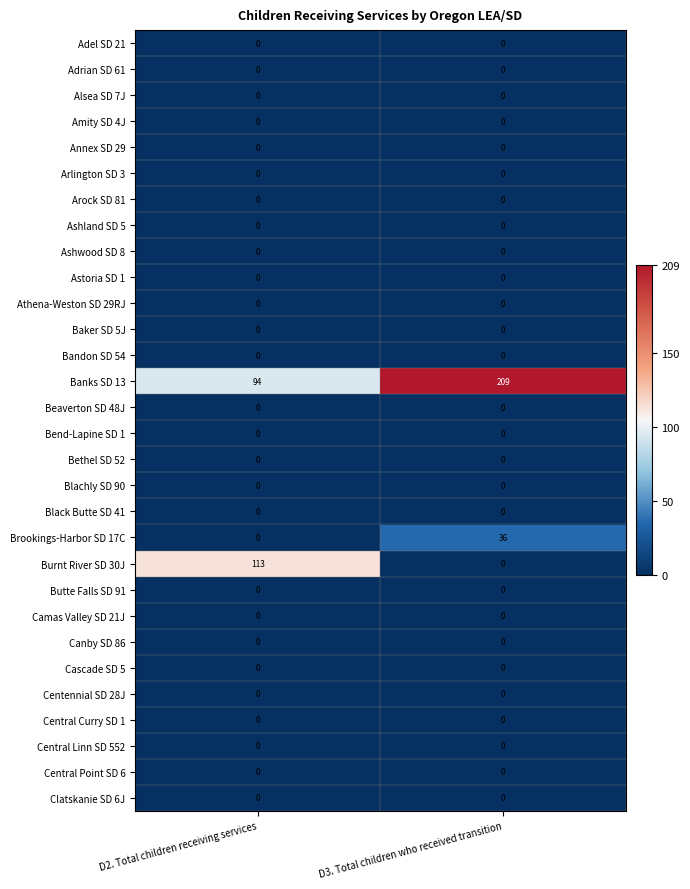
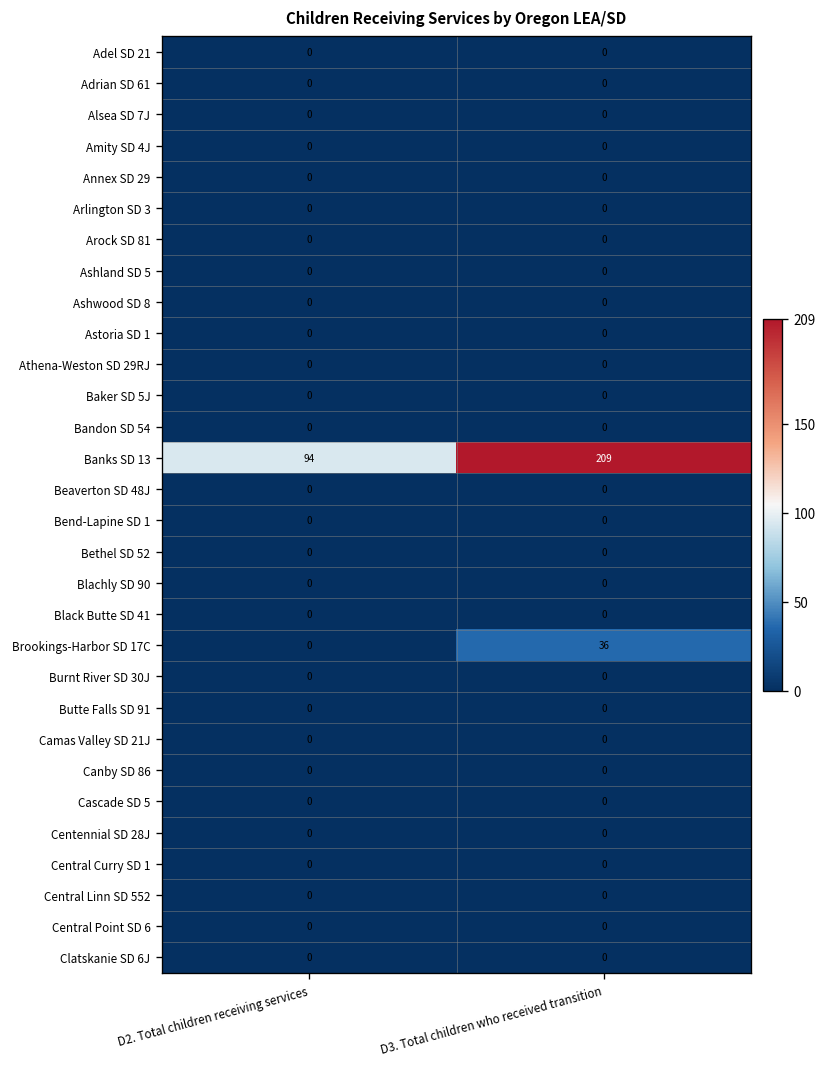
  {
    "Adel SD 21": {
      "D2. Total children receiving services": 0,
      "D3. Total children who received transition": 0
    },
    "Adrian SD 61": {
      "D2. Total children receiving services": 0,
      "D3. Total children who received transition": 0
    },
    "Alsea SD 7J": {
      "D2. Total children receiving services": 0,
      "D3. Total children who received transition": 0
    },
    "Amity SD 4J": {
      "D2. Total children receiving services": 0,
      "D3. Total children who received transition": 0
    },
    "Annex SD 29": {
      "D2. Total children receiving services": 0,
      "D3. Total children who received transition": 0
    },
    "Arlington SD 3": {
      "D2. Total children receiving services": 0,
      "D3. Total children who received transition": 0
    },
    "Arock SD 81": {
      "D2. Total children receiving services": 0,
      "D3. Total children who received transition": 0
    },
    "Ashland SD 5": {
      "D2. Total children receiving services": 0,
      "D3. Total children who received transition": 0
    },
    "Ashwood SD 8": {
      "D2. Total children receiving services": 0,
      "D3. Total children who received transition": 0
    },
    "Astoria SD 1": {
      "D2. Total children receiving services": 0,
      "D3. Total children who received transition": 0
    },
    "Athena-Weston SD 29RJ": {
      "D2. Total children receiving services": 0,
      "D3. Total children who received transition": 0
    },
    "Baker SD 5J": {
      "D2. Total children receiving services": 0,
      "D3. Total children who received transition": 0
    },
    "Bandon SD 54": {
      "D2. Total children receiving services": 0,
      "D3. Total children who received transition": 0
    },
    "Banks SD 13": {
      "D2. Total children receiving services": 94,
      "D3. Total children who received transition": 209
    },
    "Beaverton SD 48J": {
      "D2. Total children receiving services": 0,
      "D3. Total children who received transition": 0
    },
    "Bend-Lapine SD 1": {
      "D2. Total children receiving services": 0,
      "D3. Total children who received transition": 0
    },
    "Bethel SD 52": {
      "D2. Total children receiving services": 0,
      "D3. Total children who received transition": 0
    },
    "Blachly SD 90": {
      "D2. Total children receiving services": 0,
      "D3. Total children who received transition": 0
    },
    "Black Butte SD 41": {
      "D2. Total children receiving services": 0,
      "D3. Total children who received transition": 0
    },
    "Brookings-Harbor SD 17C": {
      "D2. Total children receiving services": 0,
      "D3. Total children who received transition": 36
    },
    "Burnt River SD 30J": {
-     "D2. Total children receiving services": 113,
+     "D2. Total children receiving services": 0,
      "D3. Total children who received transition": 0
    },
    "Butte Falls SD 91": {
      "D2. Total children receiving services": 0,
      "D3. Total children who received transition": 0
    },
    "Camas Valley SD 21J": {
      "D2. Total children receiving services": 0,
      "D3. Total children who received transition": 0
    },
    "Canby SD 86": {
      "D2. Total children receiving services": 0,
      "D3. Total children who received transition": 0
    },
    "Cascade SD 5": {
      "D2. Total children receiving services": 0,
      "D3. Total children who received transition": 0
    },
    "Centennial SD 28J": {
      "D2. Total children receiving services": 0,
      "D3. Total children who received transition": 0
    },
    "Central Curry SD 1": {
      "D2. Total children receiving services": 0,
      "D3. Total children who received transition": 0
    },
    "Central Linn SD 552": {
      "D2. Total children receiving services": 0,
      "D3. Total children who received transition": 0
    },
    "Central Point SD 6": {
      "D2. Total children receiving services": 0,
      "D3. Total children who received transition": 0
    },
    "Clatskanie SD 6J": {
      "D2. Total children receiving services": 0,
      "D3. Total children who received transition": 0
    }
  }
